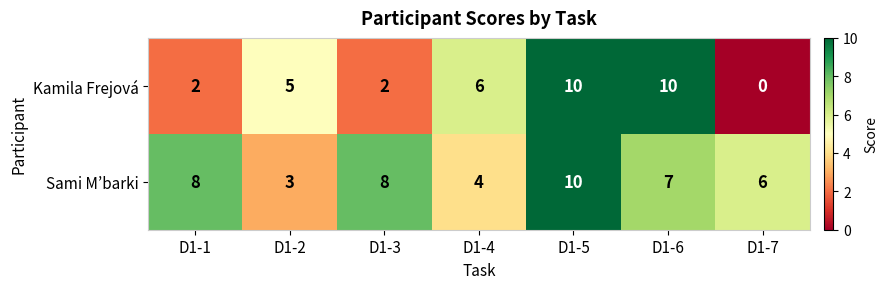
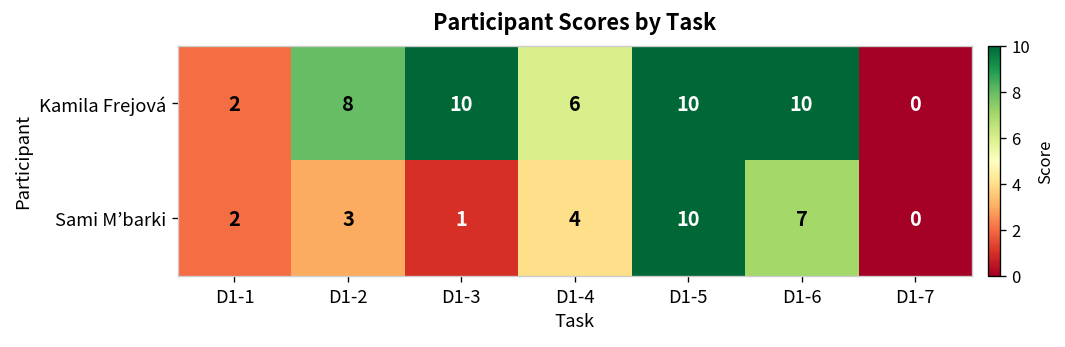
  {
    "Kamila Frejová": {
      "D1-1": 2,
-     "D1-2": 5,
-     "D1-3": 2,
+     "D1-2": 8,
+     "D1-3": 10,
      "D1-4": 6,
      "D1-5": 10,
      "D1-6": 10,
      "D1-7": 0
    },
    "Sami M’barki": {
-     "D1-1": 8,
+     "D1-1": 2,
      "D1-2": 3,
-     "D1-3": 8,
+     "D1-3": 1,
      "D1-4": 4,
      "D1-5": 10,
      "D1-6": 7,
-     "D1-7": 6
+     "D1-7": 0
    }
  }
